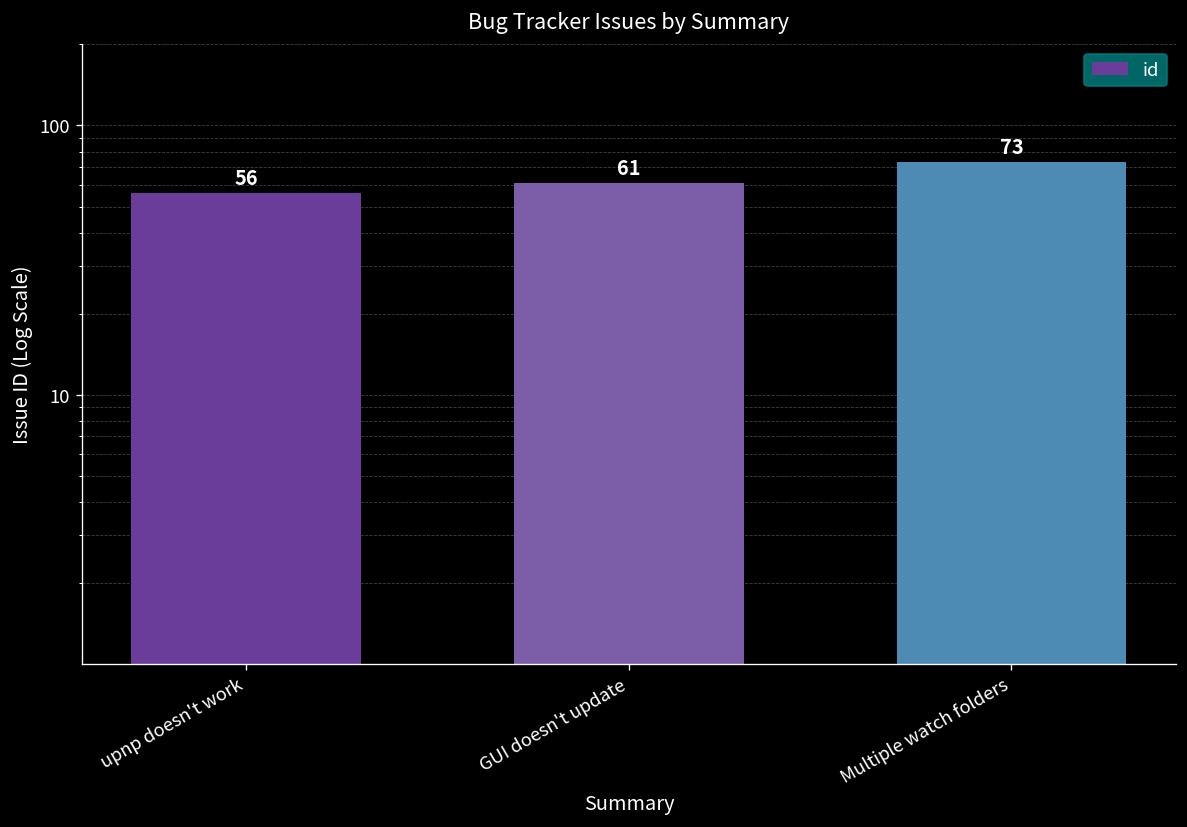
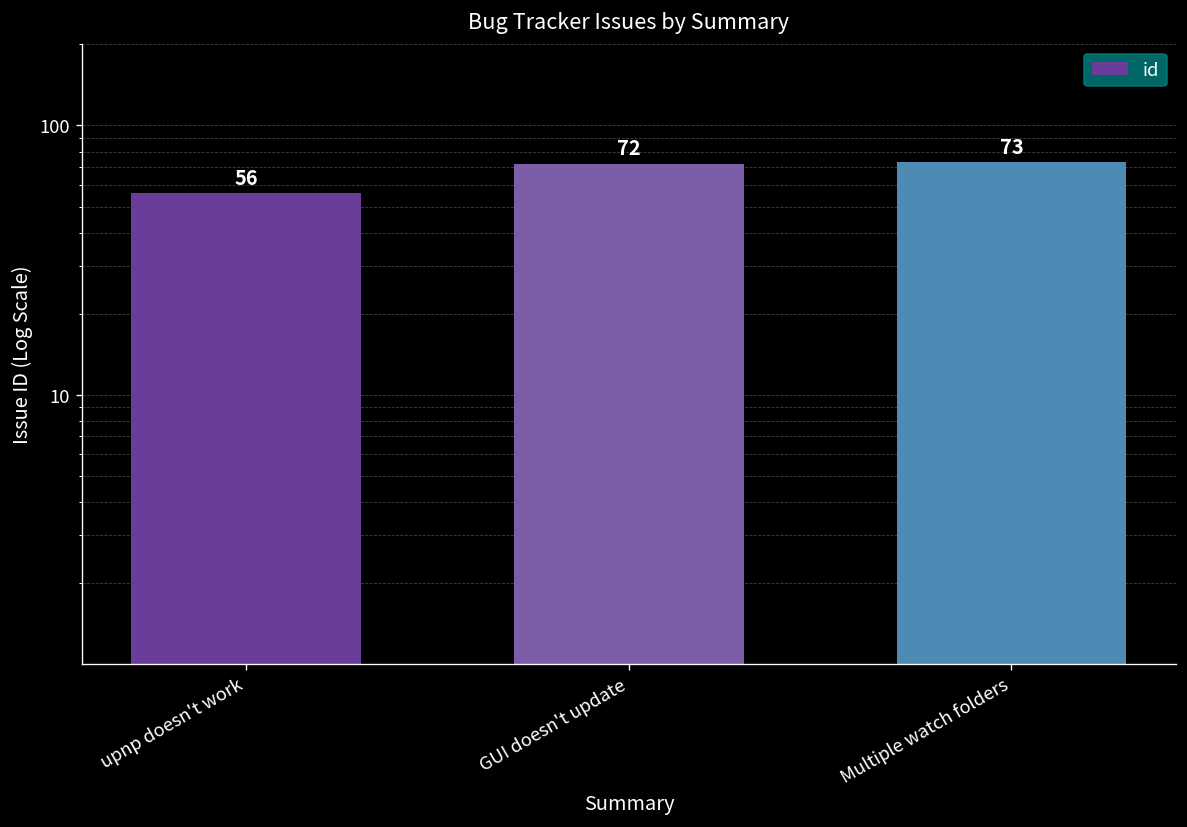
  {
    "upnp doesn't work": 56,
-   "GUI doesn't update": 61,
+   "GUI doesn't update": 72,
    "Multiple watch folders": 73
  }
